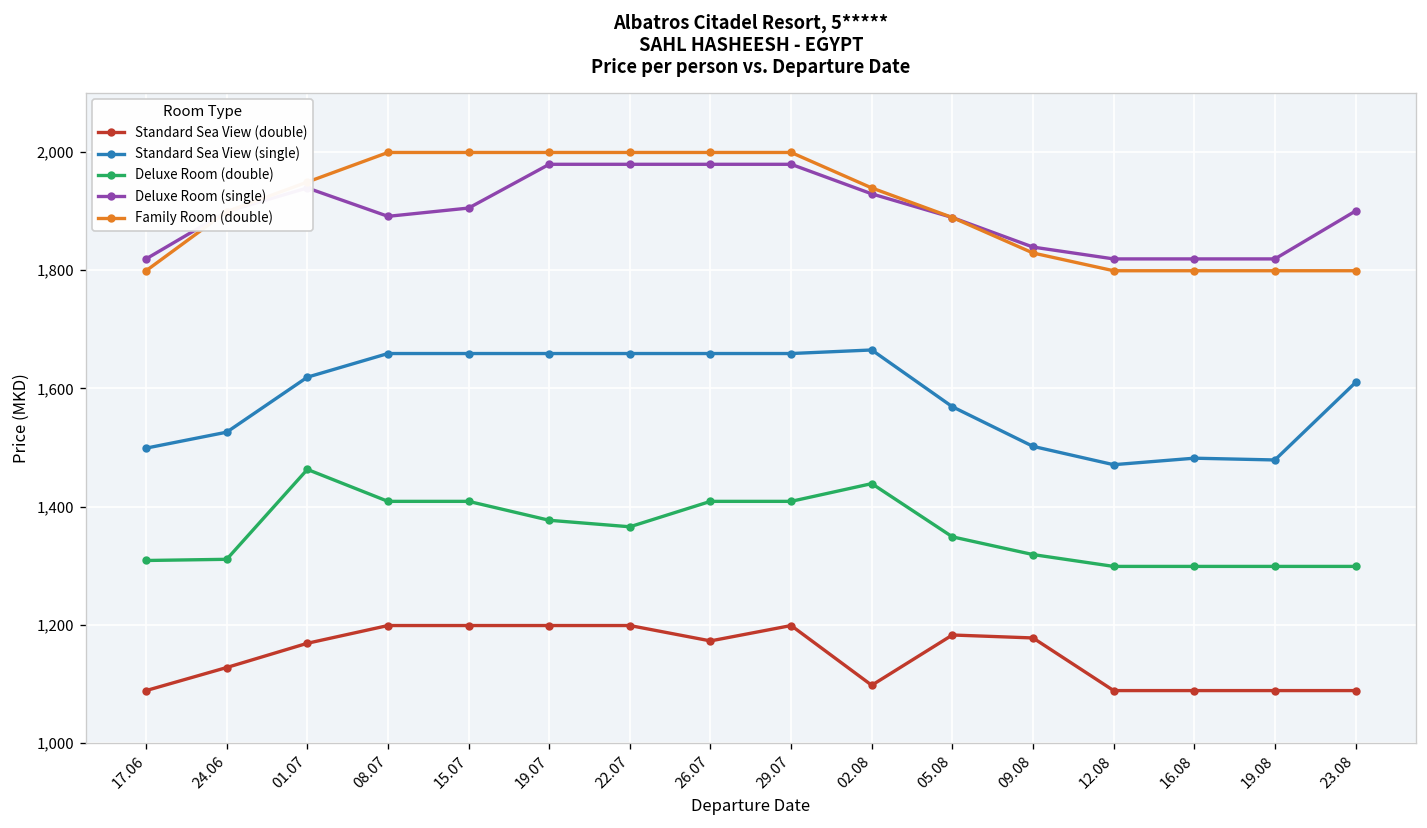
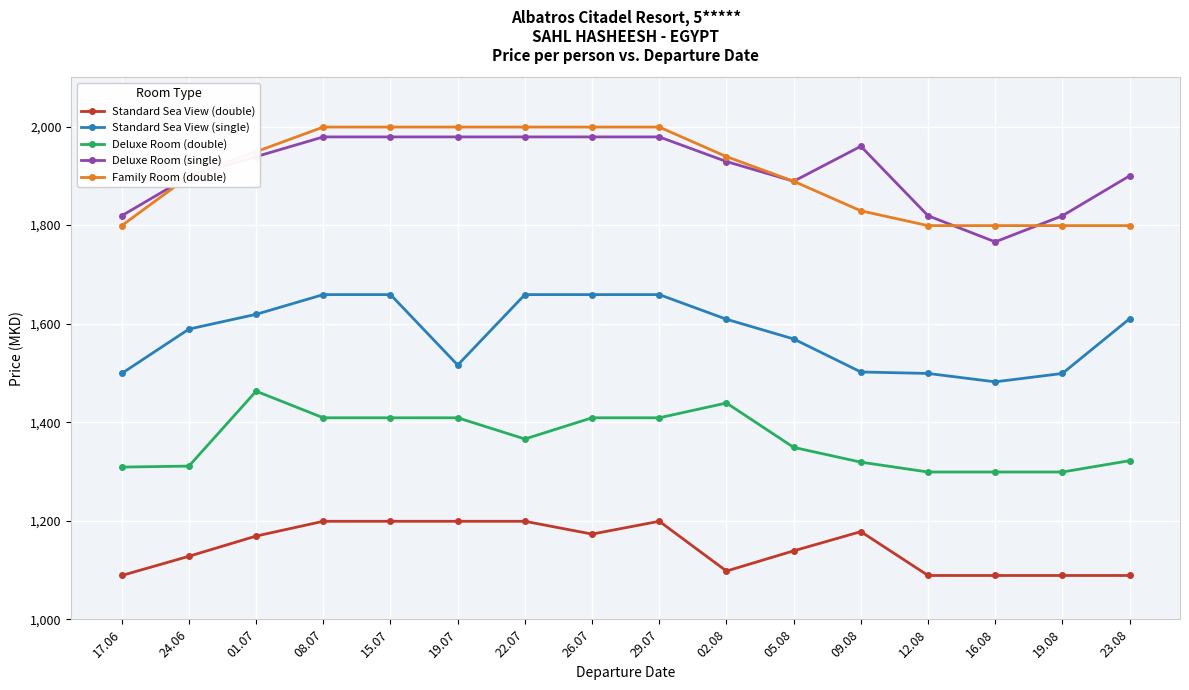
  {
    "Standard Sea View (double)": {
      "17.06": "1,090",
      "24.06": "1,130",
      "01.07": "1,170",
      "08.07": "1,200",
      "15.07": "1,200",
      "19.07": "1,200",
      "22.07": "1,200",
      "26.07": "1,170",
      "29.07": "1,200",
      "02.08": "1,100",
-     "05.08": "1,180",
+     "05.08": "1,140",
      "09.08": "1,180",
      "12.08": "1,090",
      "16.08": "1,090",
      "19.08": "1,090",
      "23.08": "1,090"
    },
    "Standard Sea View (single)": {
      "17.06": "1,500",
-     "24.06": "1,530",
+     "24.06": "1,590",
      "01.07": "1,620",
      "08.07": "1,660",
      "15.07": "1,660",
-     "19.07": "1,660",
+     "19.07": "1,520",
      "22.07": "1,660",
      "26.07": "1,660",
      "29.07": "1,660",
-     "02.08": "1,670",
+     "02.08": "1,610",
      "05.08": "1,570",
      "09.08": "1,500",
-     "12.08": "1,470",
+     "12.08": "1,500",
      "16.08": "1,480",
-     "19.08": "1,480",
+     "19.08": "1,500",
      "23.08": "1,610"
    },
    "Deluxe Room (double)": {
      "17.06": "1,310",
      "24.06": "1,310",
      "01.07": "1,460",
      "08.07": "1,410",
      "15.07": "1,410",
-     "19.07": "1,380",
+     "19.07": "1,410",
      "22.07": "1,370",
      "26.07": "1,410",
      "29.07": "1,410",
      "02.08": "1,440",
      "05.08": "1,350",
      "09.08": "1,320",
      "12.08": "1,300",
      "16.08": "1,300",
      "19.08": "1,300",
-     "23.08": "1,300"
+     "23.08": "1,320"
    },
    "Deluxe Room (single)": {
      "17.06": "1,820",
-     "08.07": "1,890",
-     "15.07": "1,910",
+     "08.07": "1,980",
+     "15.07": "1,980",
      "19.07": "1,980",
      "22.07": "1,980",
      "26.07": "1,980",
      "29.07": "1,980",
      "02.08": "1,930",
-     "09.08": "1,840",
+     "09.08": "1,960",
      "12.08": "1,820",
-     "16.08": "1,820",
+     "16.08": "1,770",
      "19.08": "1,820",
      "23.08": "1,900"
    },
    "Family Room (double)": {
      "17.06": "1,800",
      "08.07": "2,000",
      "15.07": "2,000",
      "19.07": "2,000",
      "22.07": "2,000",
      "26.07": "2,000",
      "29.07": "2,000",
      "02.08": "1,940",
      "09.08": "1,830",
      "12.08": "1,800",
      "16.08": "1,800",
      "19.08": "1,800",
      "23.08": "1,800"
    }
  }
